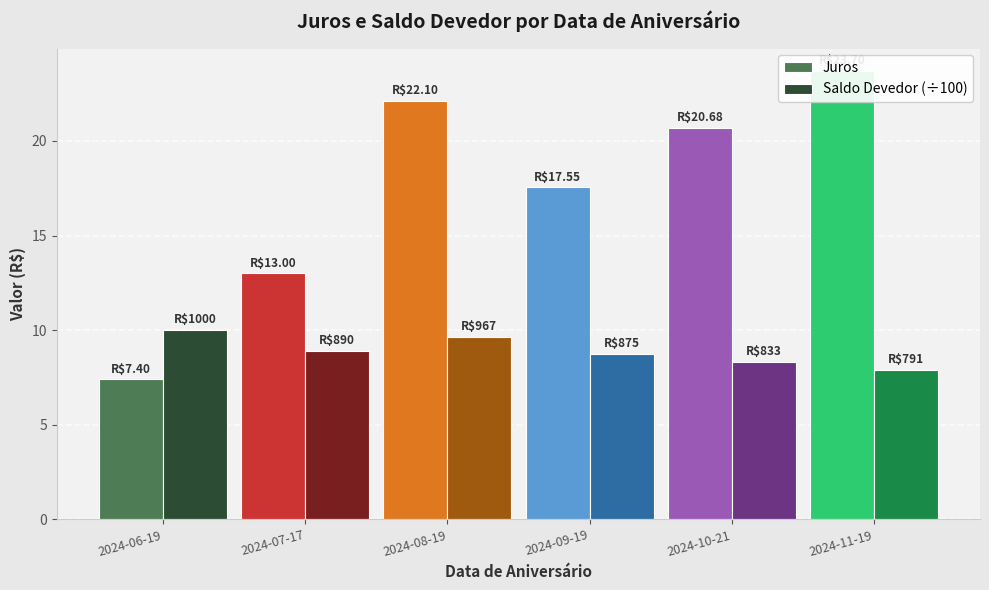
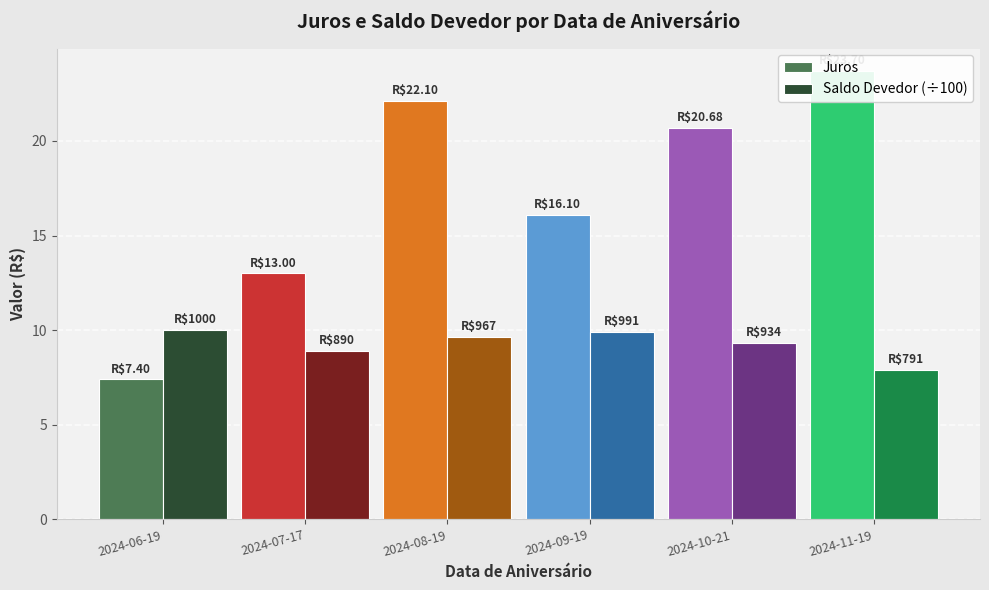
  {
    "Juros": {
      "2024-06-19": "$7.40",
      "2024-07-17": "$13.00",
      "2024-08-19": "$22.10",
-     "2024-09-19": "$17.55",
+     "2024-09-19": "$16.10",
      "2024-10-21": "$20.68"
    },
    "Saldo Devedor (÷100)": {
      "2024-06-19": "$1000",
      "2024-07-17": "$890",
      "2024-08-19": "$967",
-     "2024-09-19": "$875",
-     "2024-10-21": "$833",
+     "2024-09-19": "$991",
+     "2024-10-21": "$934",
      "2024-11-19": "$791"
    }
  }
